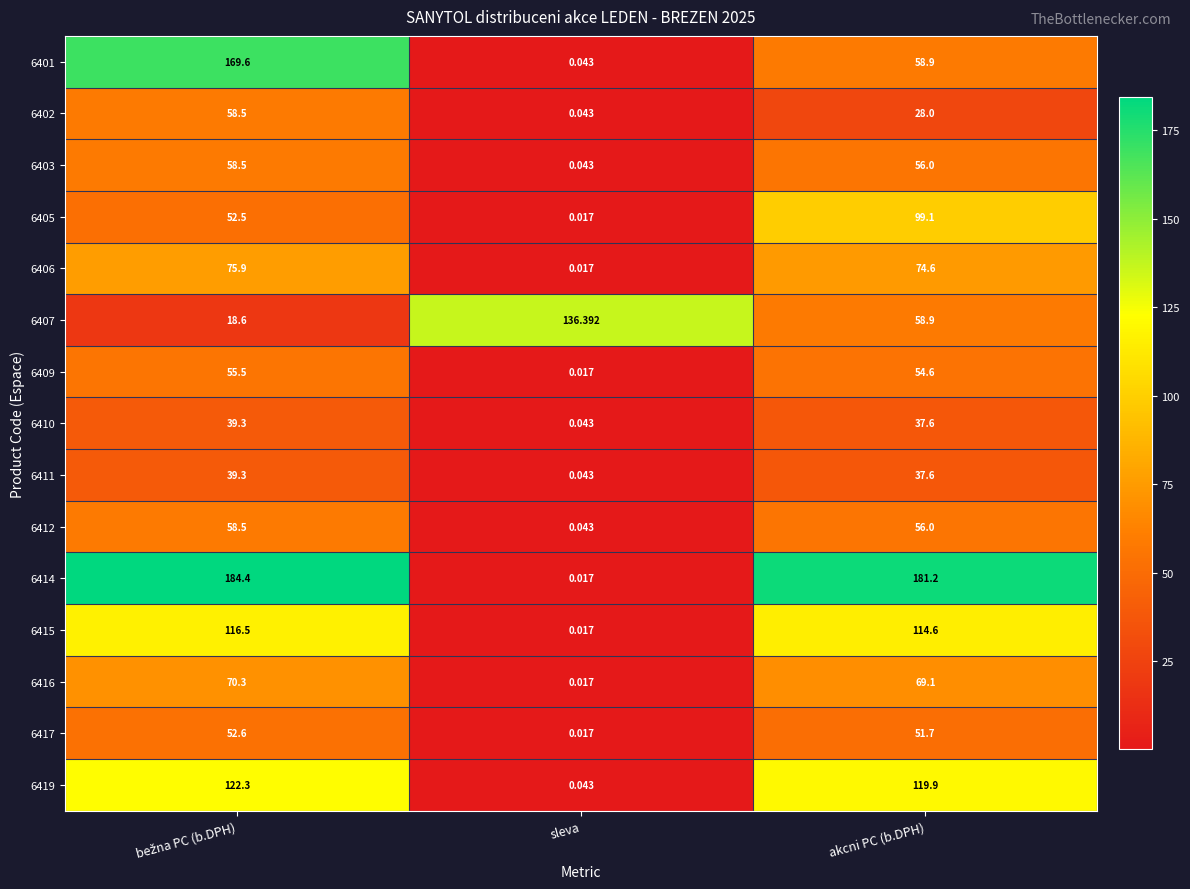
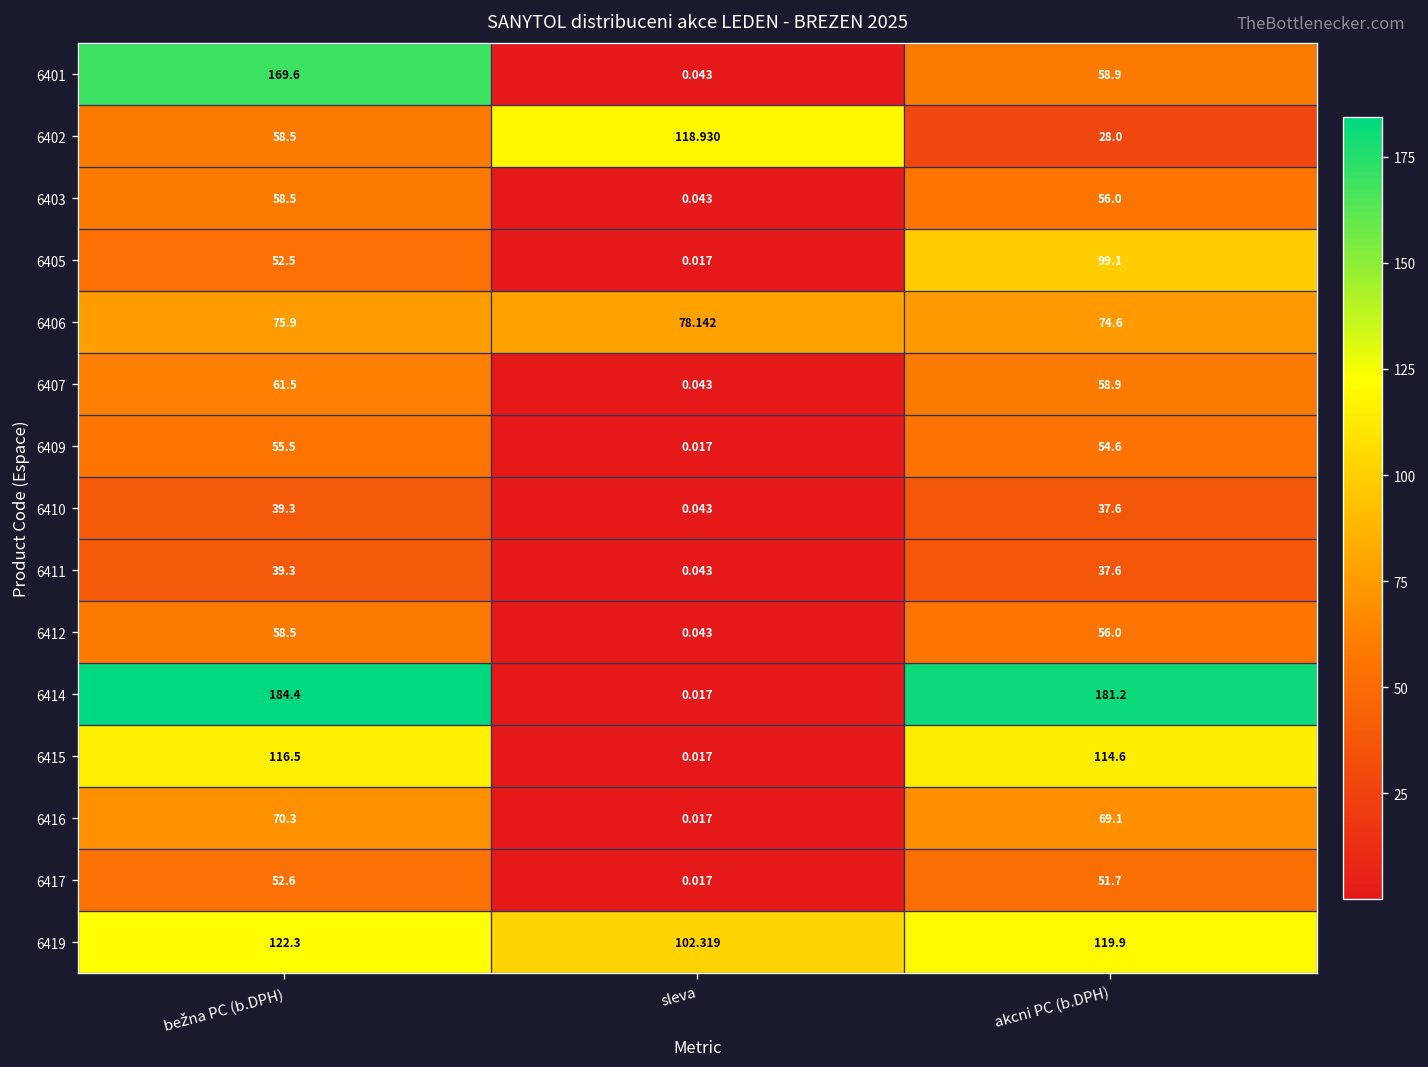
  {
    "6401": {
      "bežna PC (b.DPH)": 169.6,
      "sleva": 0.043,
      "akcni PC (b.DPH)": 58.9
    },
    "6402": {
      "bežna PC (b.DPH)": 58.5,
-     "sleva": 0.043,
+     "sleva": 118.930,
      "akcni PC (b.DPH)": 28.0
    },
    "6403": {
      "bežna PC (b.DPH)": 58.5,
      "sleva": 0.043,
      "akcni PC (b.DPH)": 56.0
    },
    "6405": {
      "bežna PC (b.DPH)": 52.5,
      "sleva": 0.017,
      "akcni PC (b.DPH)": 99.1
    },
    "6406": {
      "bežna PC (b.DPH)": 75.9,
-     "sleva": 0.017,
+     "sleva": 78.142,
      "akcni PC (b.DPH)": 74.6
    },
    "6407": {
-     "bežna PC (b.DPH)": 18.6,
-     "sleva": 136.392,
+     "bežna PC (b.DPH)": 61.5,
+     "sleva": 0.043,
      "akcni PC (b.DPH)": 58.9
    },
    "6409": {
      "bežna PC (b.DPH)": 55.5,
      "sleva": 0.017,
      "akcni PC (b.DPH)": 54.6
    },
    "6410": {
      "bežna PC (b.DPH)": 39.3,
      "sleva": 0.043,
      "akcni PC (b.DPH)": 37.6
    },
    "6411": {
      "bežna PC (b.DPH)": 39.3,
      "sleva": 0.043,
      "akcni PC (b.DPH)": 37.6
    },
    "6412": {
      "bežna PC (b.DPH)": 58.5,
      "sleva": 0.043,
      "akcni PC (b.DPH)": 56.0
    },
    "6414": {
      "bežna PC (b.DPH)": 184.4,
      "sleva": 0.017,
      "akcni PC (b.DPH)": 181.2
    },
    "6415": {
      "bežna PC (b.DPH)": 116.5,
      "sleva": 0.017,
      "akcni PC (b.DPH)": 114.6
    },
    "6416": {
      "bežna PC (b.DPH)": 70.3,
      "sleva": 0.017,
      "akcni PC (b.DPH)": 69.1
    },
    "6417": {
      "bežna PC (b.DPH)": 52.6,
      "sleva": 0.017,
      "akcni PC (b.DPH)": 51.7
    },
    "6419": {
      "bežna PC (b.DPH)": 122.3,
-     "sleva": 0.043,
+     "sleva": 102.319,
      "akcni PC (b.DPH)": 119.9
    }
  }
